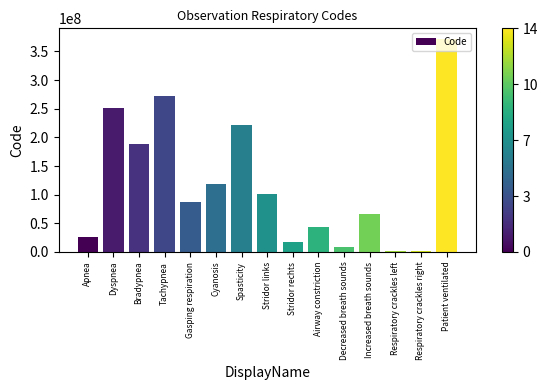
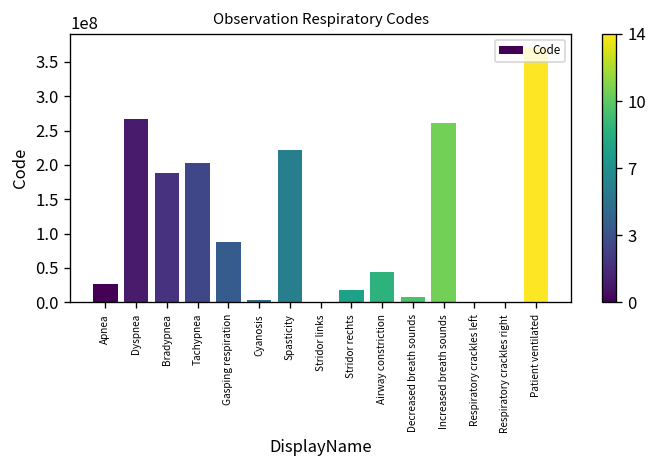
  {
    "Apnea": 30000000,
-   "Dyspnea": 250000000,
+   "Dyspnea": 270000000,
    "Bradypnea": 190000000,
-   "Tachypnea": 270000000,
+   "Tachypnea": 200000000,
    "Gasping respiration": 90000000,
-   "Cyanosis": 120000000,
+   "Cyanosis": 0,
    "Spasticity": 220000000,
-   "Stridor links": 100000000,
+   "Stridor links": 0,
    "Stridor rechts": 20000000,
    "Airway constriction": 40000000,
    "Decreased breath sounds": 10000000,
-   "Increased breath sounds": 70000000
+   "Increased breath sounds": 260000000
  }
